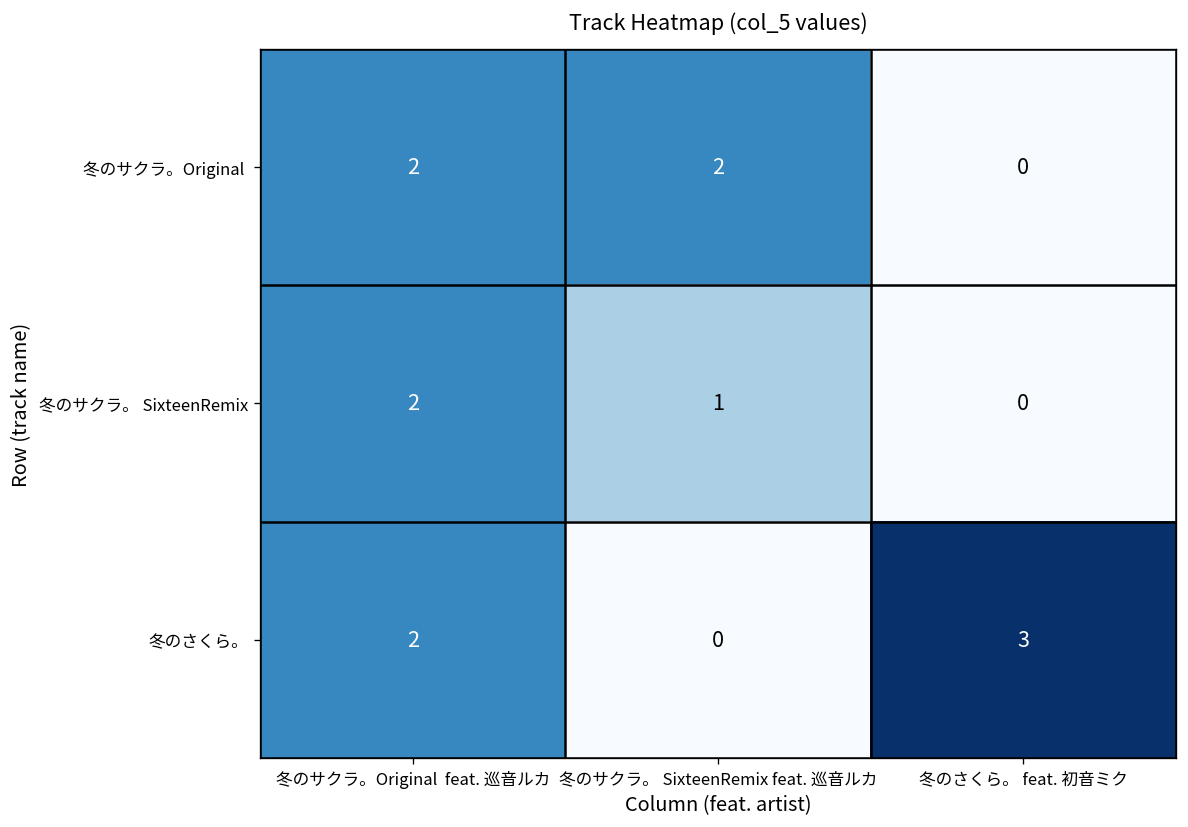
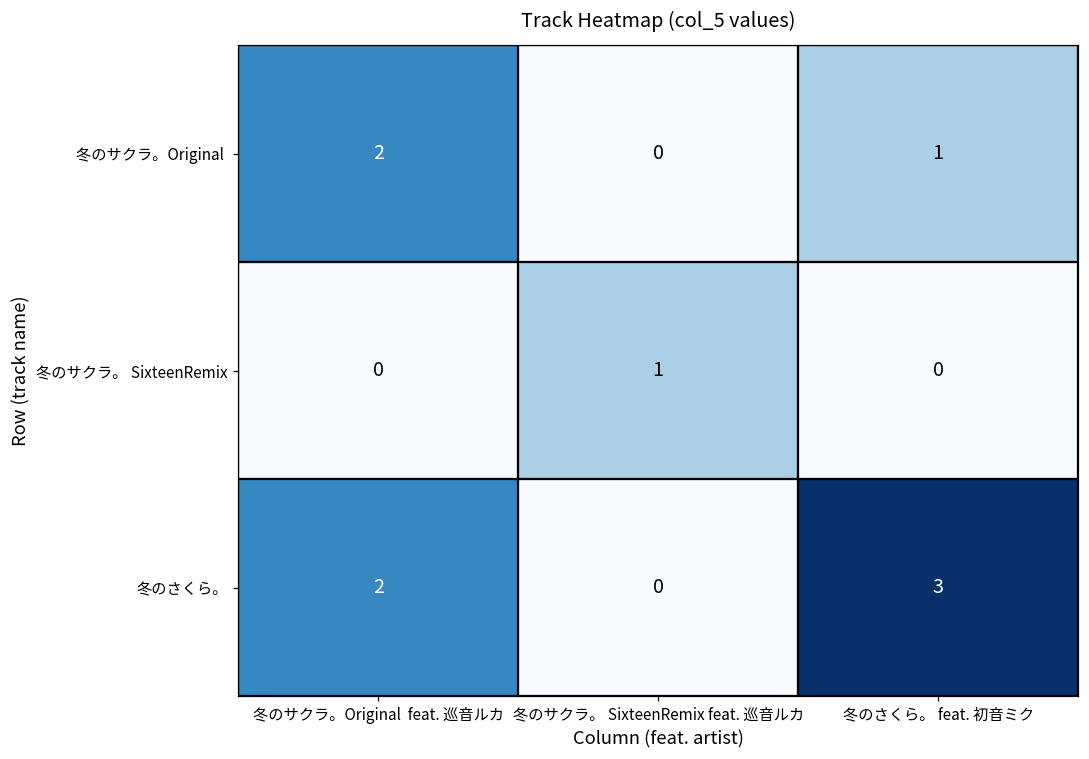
  {
    "冬のサクラ。Original": {
      "冬のサクラ。Original feat. 巡音ルカ": 2,
-     "冬のサクラ。 SixteenRemix feat. 巡音ルカ": 2,
-     "冬のさくら。 feat. 初音ミク": 0
+     "冬のサクラ。 SixteenRemix feat. 巡音ルカ": 0,
+     "冬のさくら。 feat. 初音ミク": 1
    },
    "冬のサクラ。 SixteenRemix": {
-     "冬のサクラ。Original feat. 巡音ルカ": 2,
+     "冬のサクラ。Original feat. 巡音ルカ": 0,
      "冬のサクラ。 SixteenRemix feat. 巡音ルカ": 1,
      "冬のさくら。 feat. 初音ミク": 0
    },
    "冬のさくら。": {
      "冬のサクラ。Original feat. 巡音ルカ": 2,
      "冬のサクラ。 SixteenRemix feat. 巡音ルカ": 0,
      "冬のさくら。 feat. 初音ミク": 3
    }
  }
